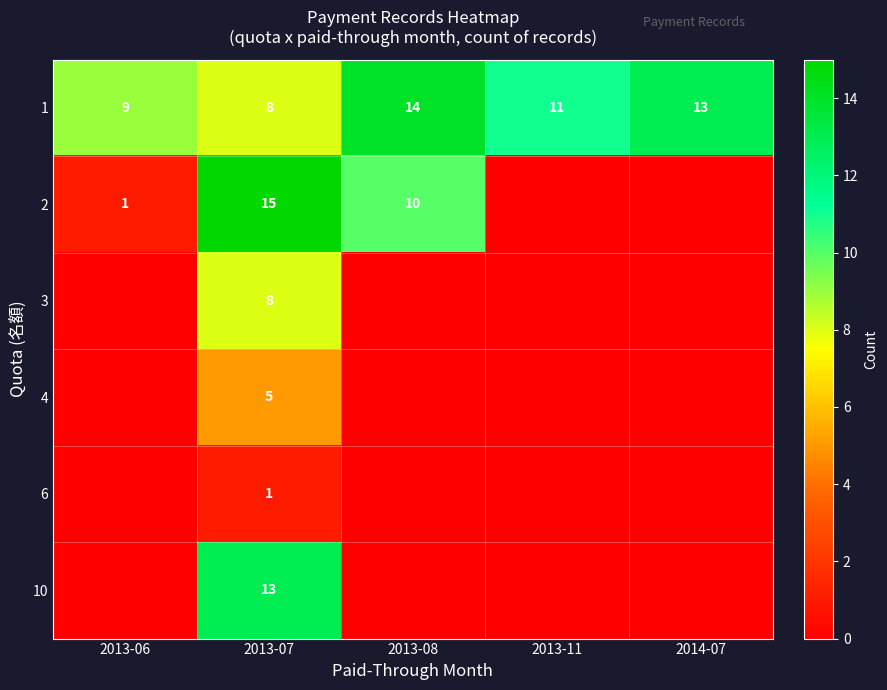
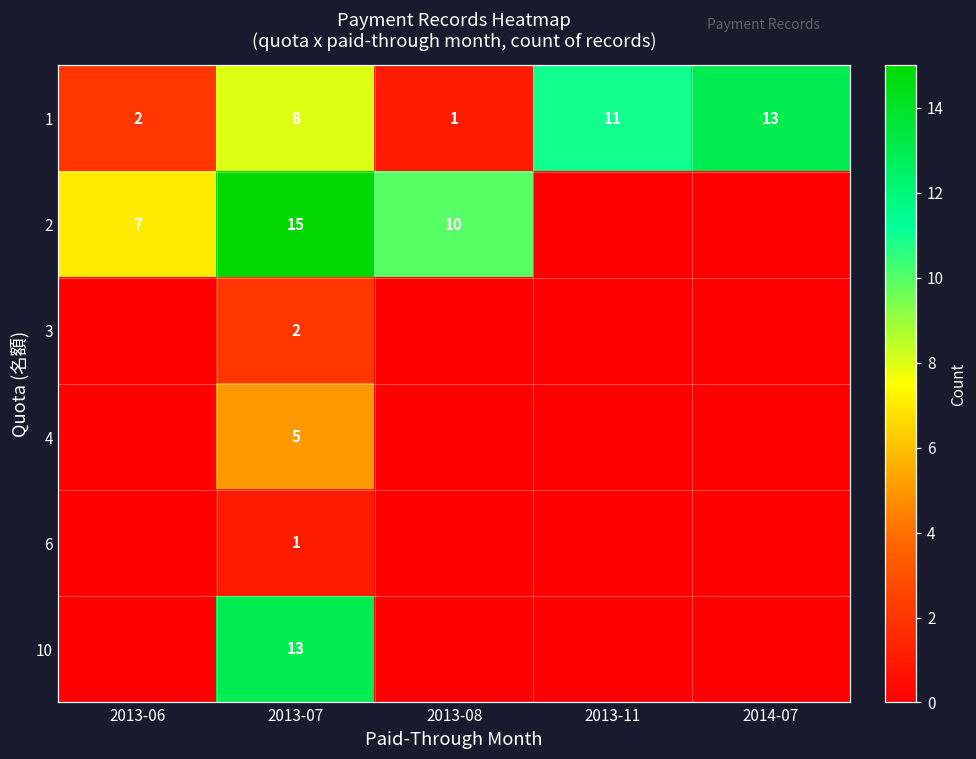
  {
    "1": {
-     "2013-06": 9,
+     "2013-06": 2,
      "2013-07": 8,
-     "2013-08": 14,
+     "2013-08": 1,
      "2013-11": 11,
      "2014-07": 13
    },
    "2": {
-     "2013-06": 1,
+     "2013-06": 7,
      "2013-07": 15,
      "2013-08": 10
    },
    "3": {
-     "2013-07": 8
+     "2013-07": 2
    },
    "4": {
      "2013-07": 5
    },
    "6": {
      "2013-07": 1
    },
    "10": {
      "2013-07": 13
    }
  }
